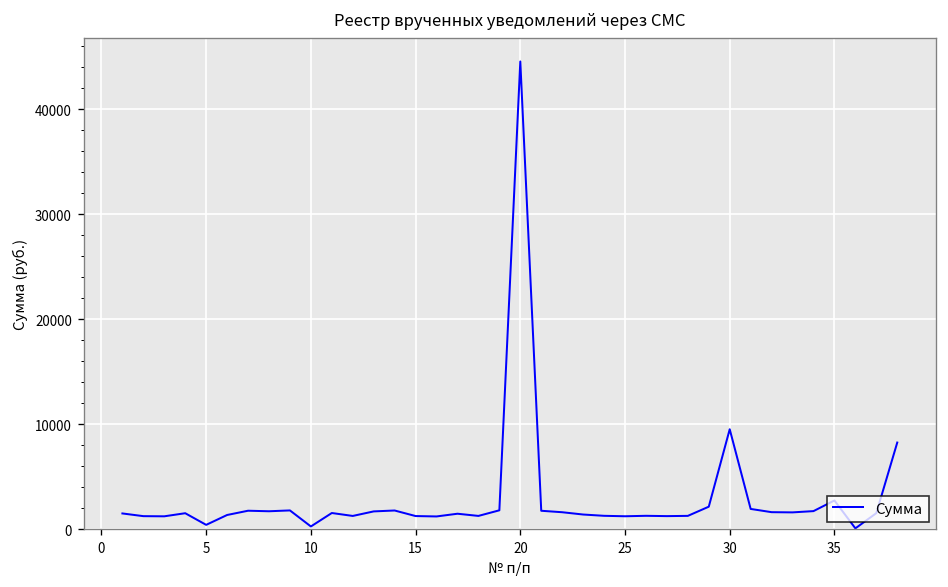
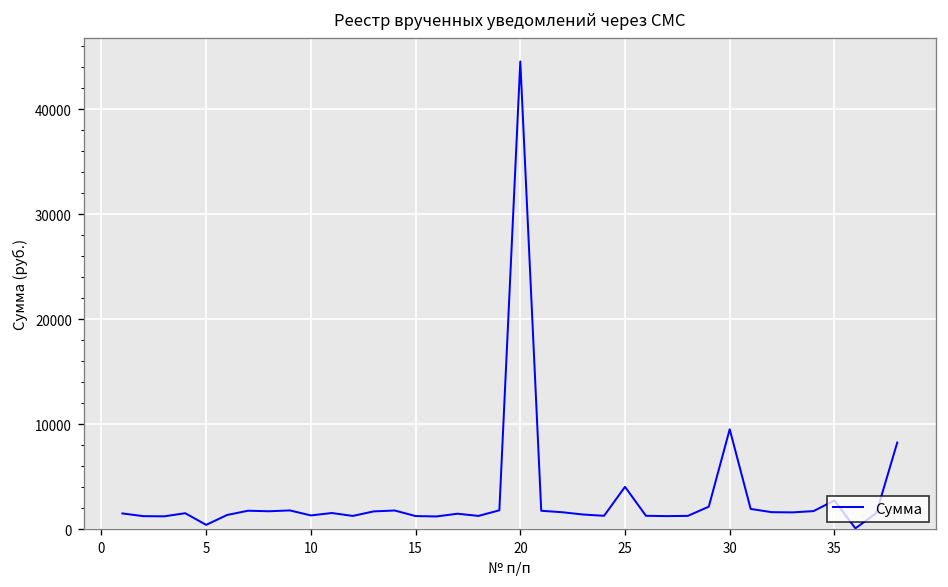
  {
    "5": 0,
-   "10": 0,
+   "10": 1000,
    "15": 1000,
    "20": 45000,
-   "25": 1000,
+   "25": 4000,
    "30": 10000
  }
